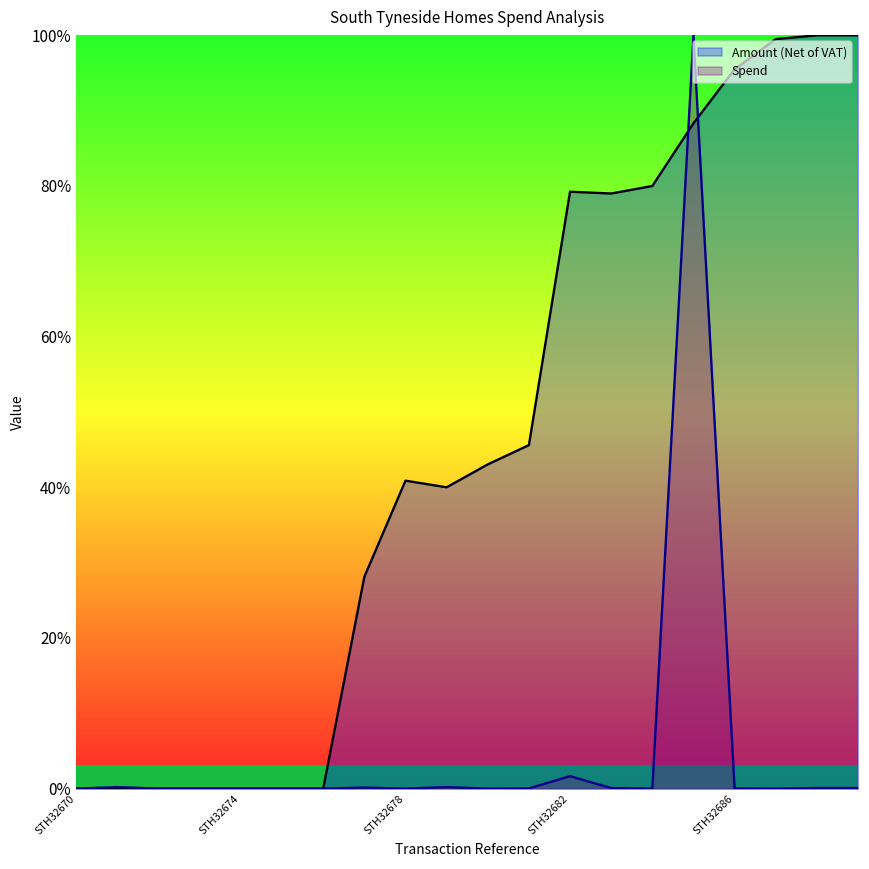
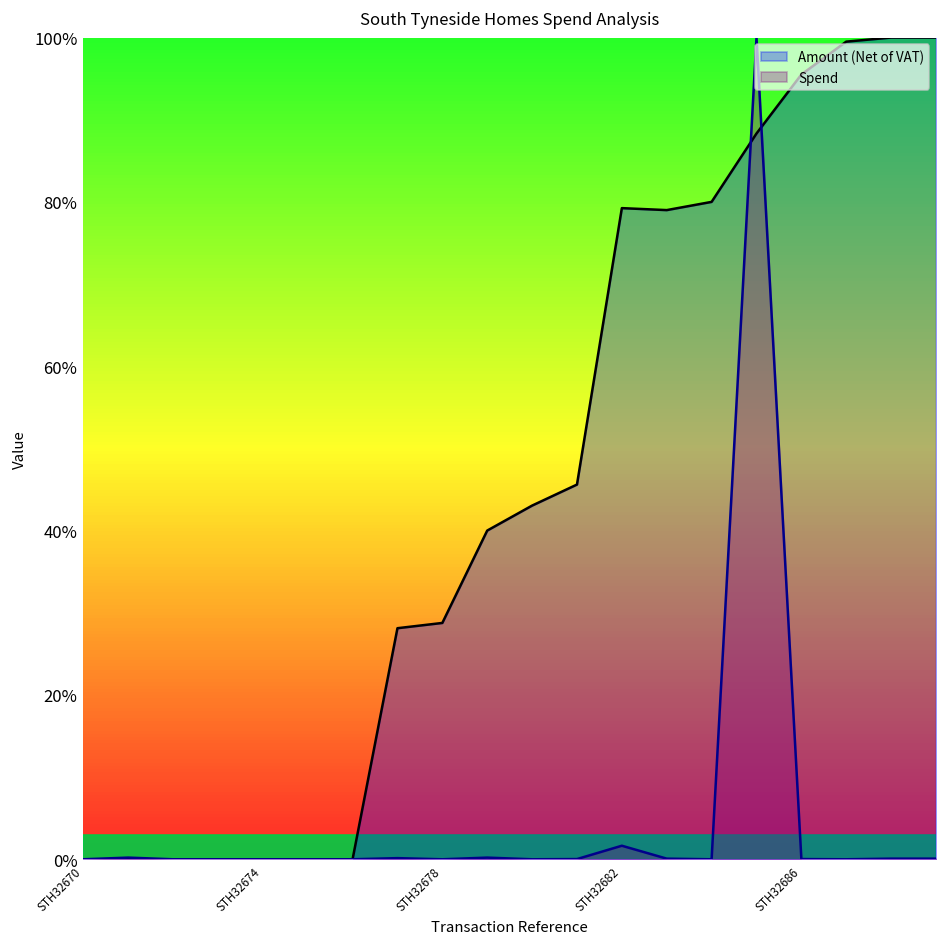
  {
    "Amount (Net of VAT)": {
-     "STH32678": "41%",
+     "STH32678": "29%",
      "STH32682": "79%"
    }
  }
